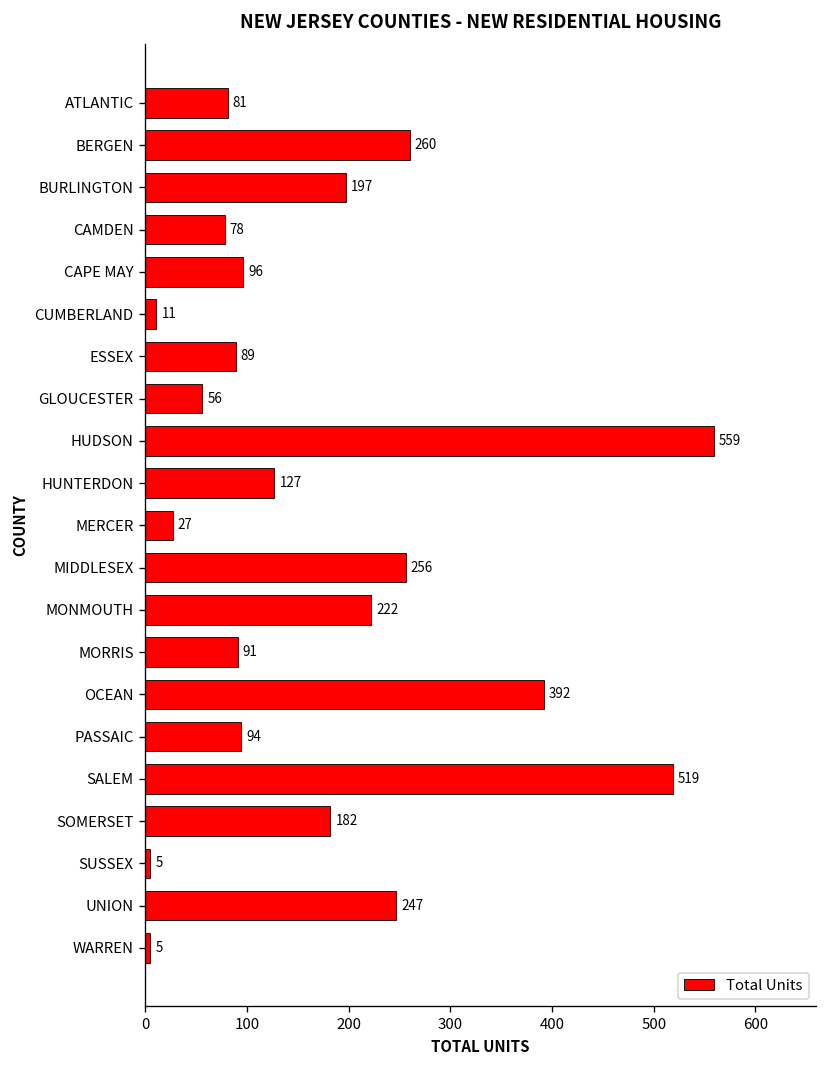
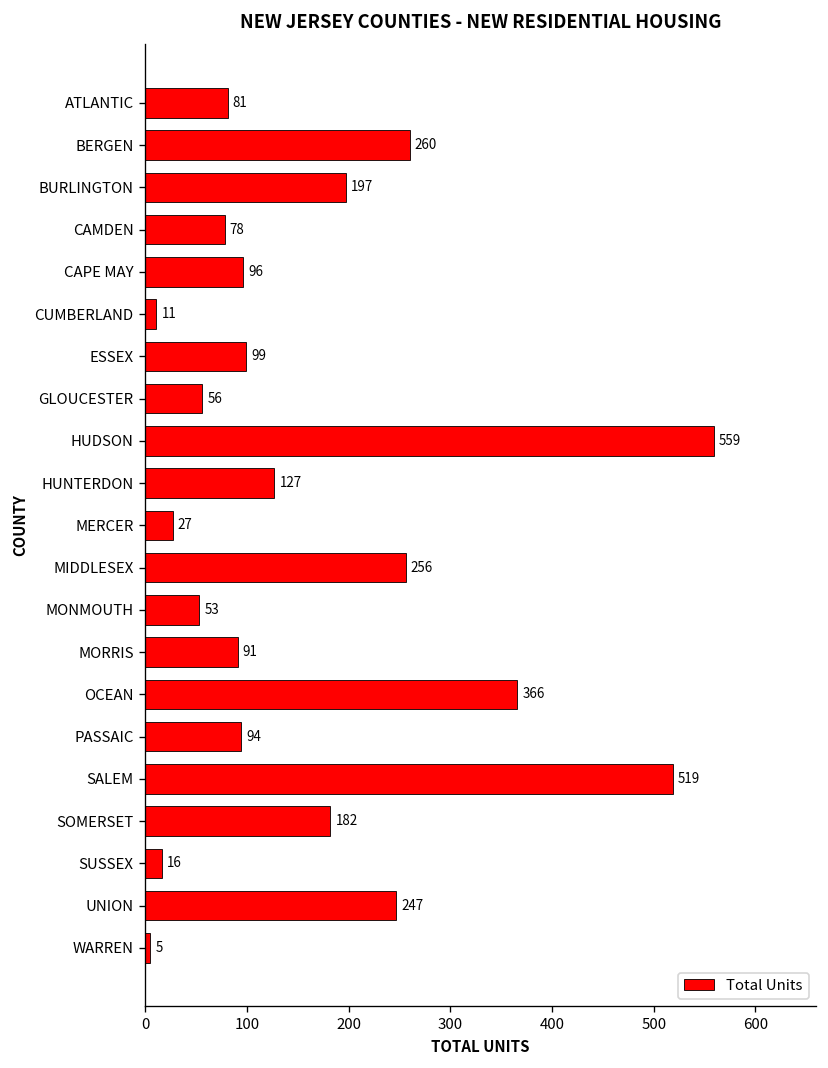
  {
    "ATLANTIC": 81,
    "BERGEN": 260,
    "BURLINGTON": 197,
    "CAMDEN": 78,
    "CAPE MAY": 96,
    "CUMBERLAND": 11,
-   "ESSEX": 89,
+   "ESSEX": 99,
    "GLOUCESTER": 56,
    "HUDSON": 559,
    "HUNTERDON": 127,
    "MERCER": 27,
    "MIDDLESEX": 256,
-   "MONMOUTH": 222,
+   "MONMOUTH": 53,
    "MORRIS": 91,
-   "OCEAN": 392,
+   "OCEAN": 366,
    "PASSAIC": 94,
    "SALEM": 519,
    "SOMERSET": 182,
-   "SUSSEX": 5,
+   "SUSSEX": 16,
    "UNION": 247,
    "WARREN": 5
  }
